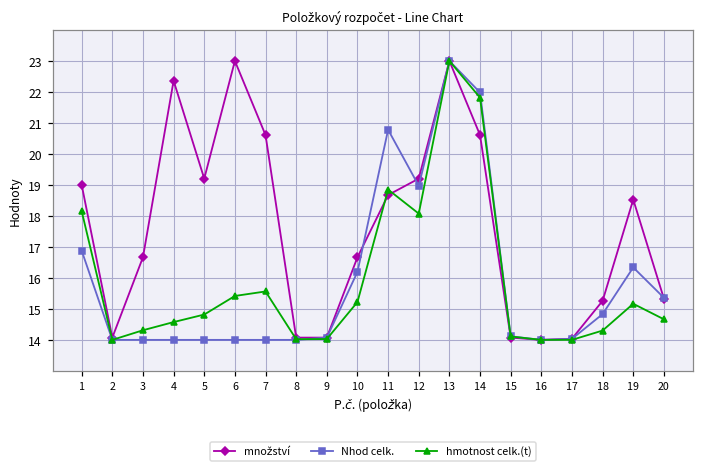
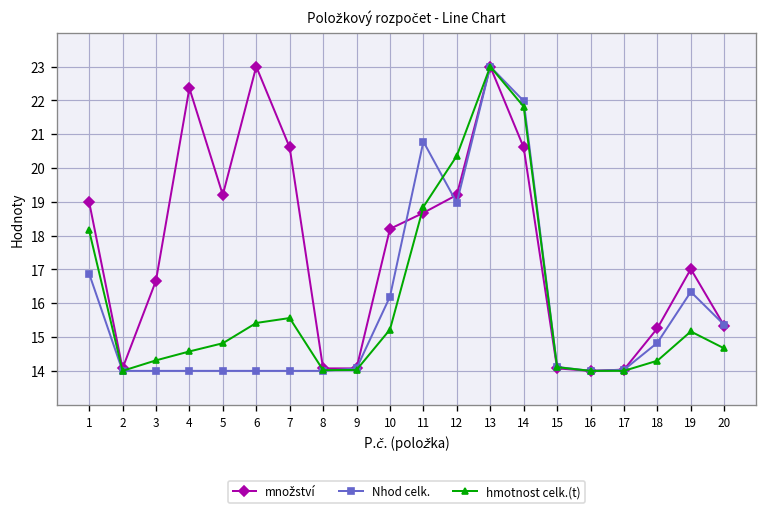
  {
    "množství": {
      "1": 19.0,
      "3": 16.7,
      "4": 22.4,
      "5": 19.2,
      "6": 23.0,
      "7": 20.6,
-     "10": 16.7,
+     "10": 18.2,
      "11": 18.7,
      "12": 19.2,
      "14": 20.6,
      "18": 15.3,
-     "19": 18.5
+     "19": 17.0
    },
    "Nhod celk.": {
      "1": 16.9,
      "3": 14.0,
      "4": 14.0,
      "5": 14.0,
      "6": 14.0,
      "7": 14.0,
      "10": 16.2,
      "11": 20.8,
      "12": 19.0,
      "14": 22.0,
      "18": 14.8,
      "19": 16.3
    },
    "hmotnost celk.(t)": {
      "1": 18.2,
      "3": 14.3,
      "4": 14.6,
      "5": 14.8,
      "6": 15.4,
      "7": 15.6,
      "10": 15.2,
      "11": 18.8,
-     "12": 18.1,
+     "12": 20.4,
      "14": 21.8,
      "18": 14.3,
      "19": 15.2,
      "20": 14.7
    }
  }
